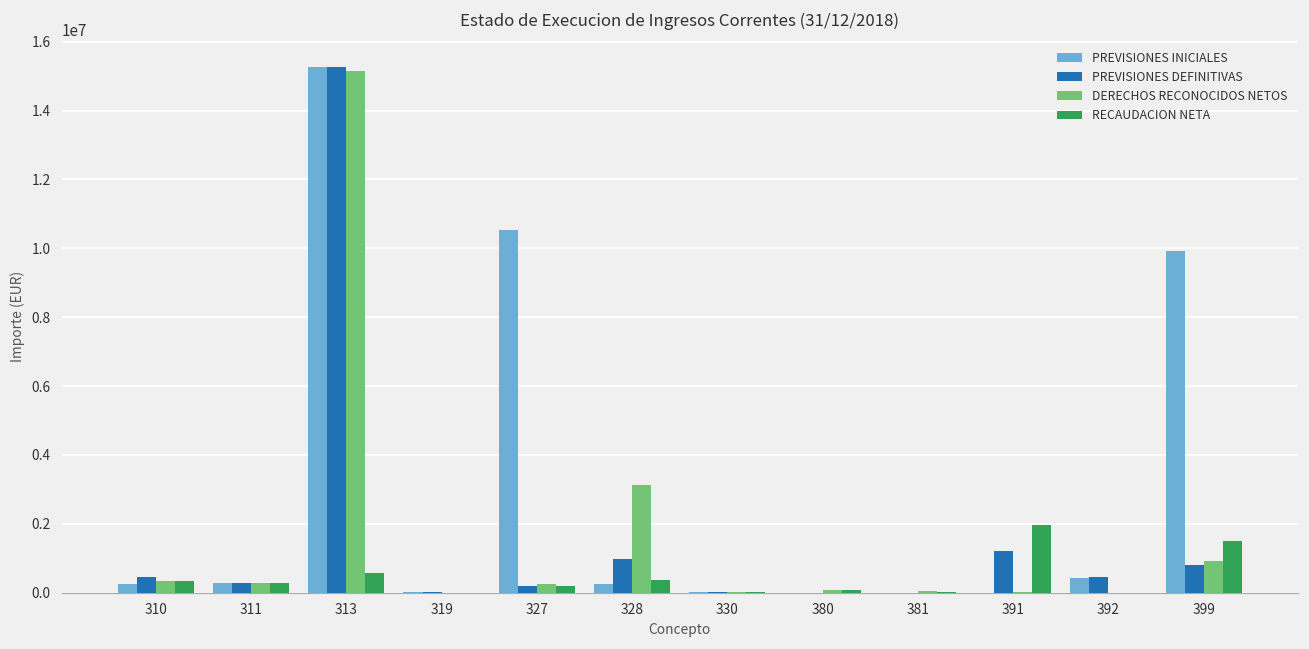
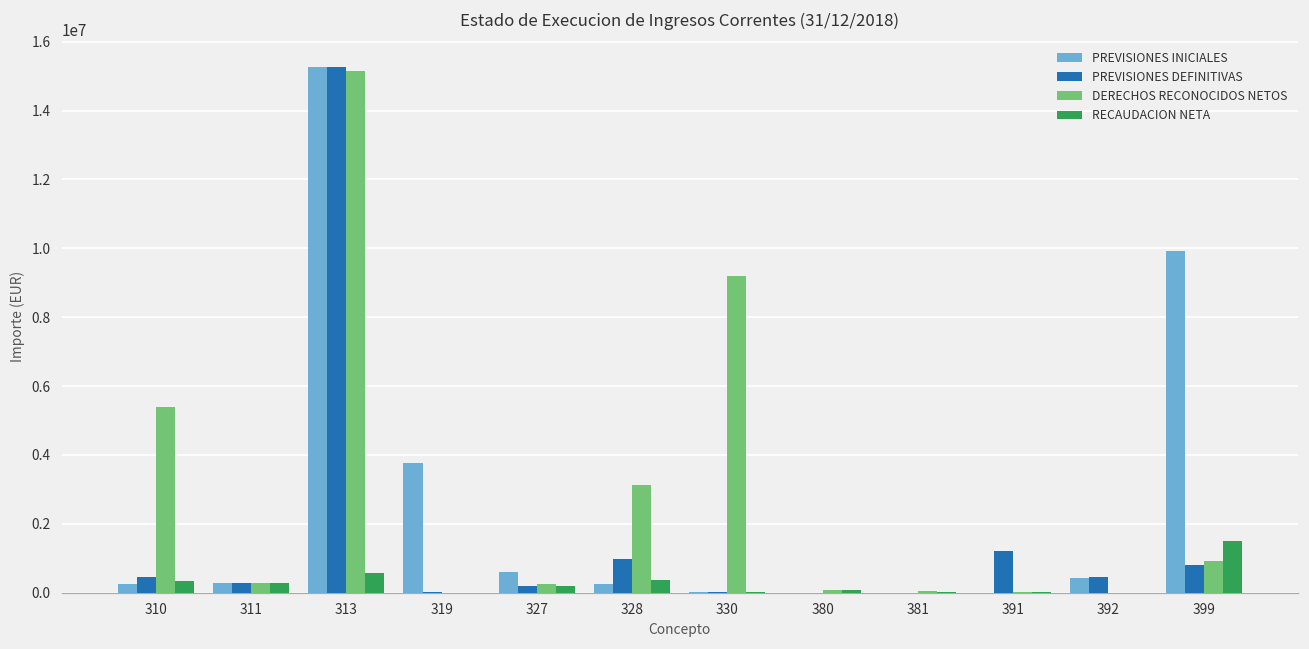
  {
    "PREVISIONES INICIALES": {
      "310": 300000,
      "311": 300000,
      "313": 15300000,
-     "319": 0,
-     "327": 10500000,
+     "319": 3800000,
+     "327": 600000,
      "328": 200000,
      "380": 0,
      "381": 0,
      "391": 0,
      "392": 400000,
      "399": 9900000
    },
    "PREVISIONES DEFINITIVAS": {
      "310": 500000,
      "311": 300000,
      "313": 15300000,
      "327": 200000,
      "328": 1000000,
      "380": 0,
      "381": 0,
      "391": 1200000,
      "392": 400000,
      "399": 800000
    },
    "DERECHOS RECONOCIDOS NETOS": {
-     "310": 300000,
+     "310": 5400000,
      "311": 300000,
      "313": 15200000,
      "327": 200000,
      "328": 3100000,
-     "330": 0,
+     "330": 9200000,
      "399": 900000
    },
    "RECAUDACION NETA": {
      "310": 300000,
      "311": 300000,
      "313": 600000,
      "327": 200000,
      "328": 400000,
-     "391": 2000000,
+     "391": 0,
      "399": 1500000
    }
  }
